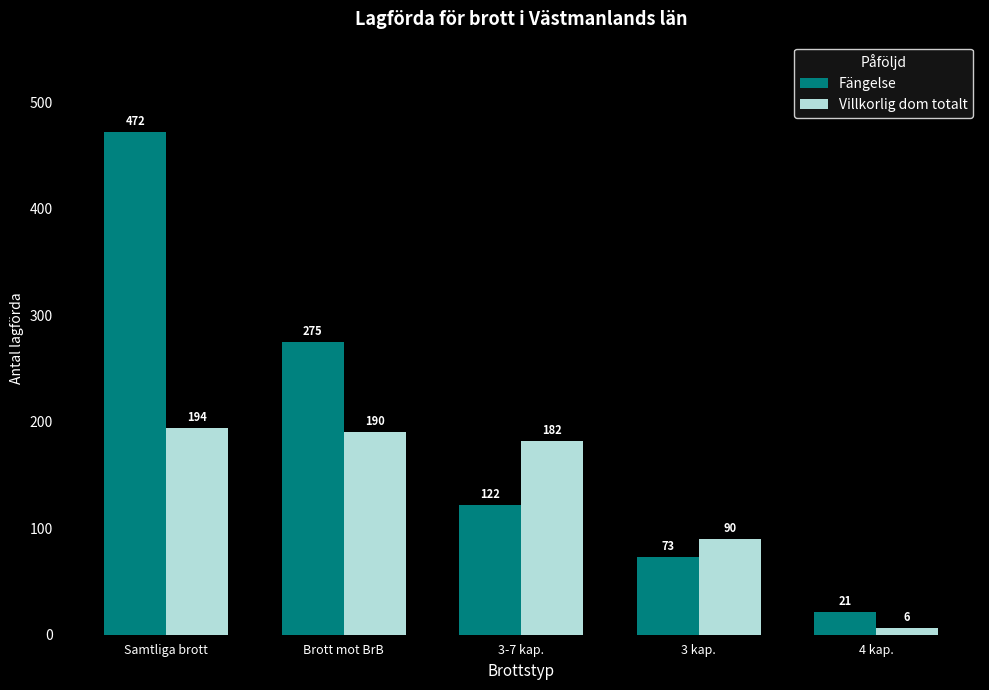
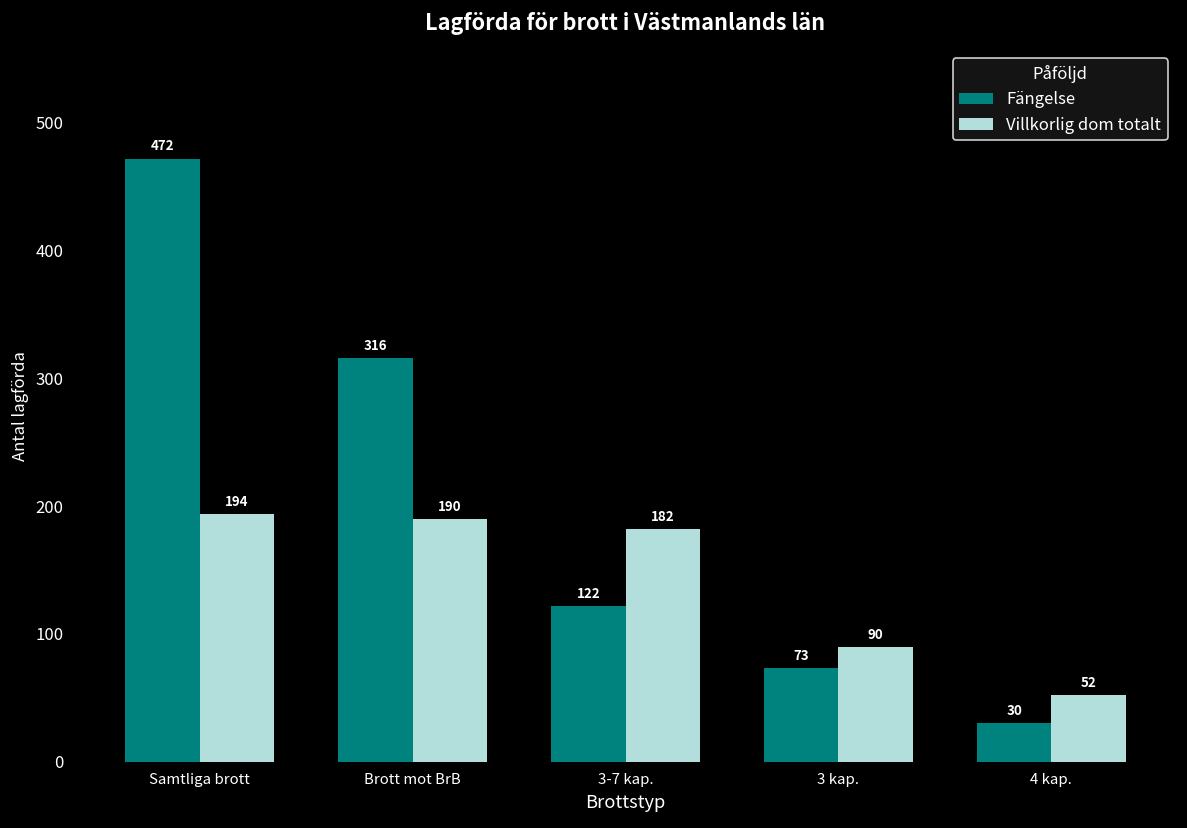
  {
    "Fängelse": {
      "Samtliga brott": 472,
-     "Brott mot BrB": 275,
+     "Brott mot BrB": 316,
      "3-7 kap.": 122,
      "3 kap.": 73,
-     "4 kap.": 21
+     "4 kap.": 30
    },
    "Villkorlig dom totalt": {
      "Samtliga brott": 194,
      "Brott mot BrB": 190,
      "3-7 kap.": 182,
      "3 kap.": 90,
-     "4 kap.": 6
+     "4 kap.": 52
    }
  }
